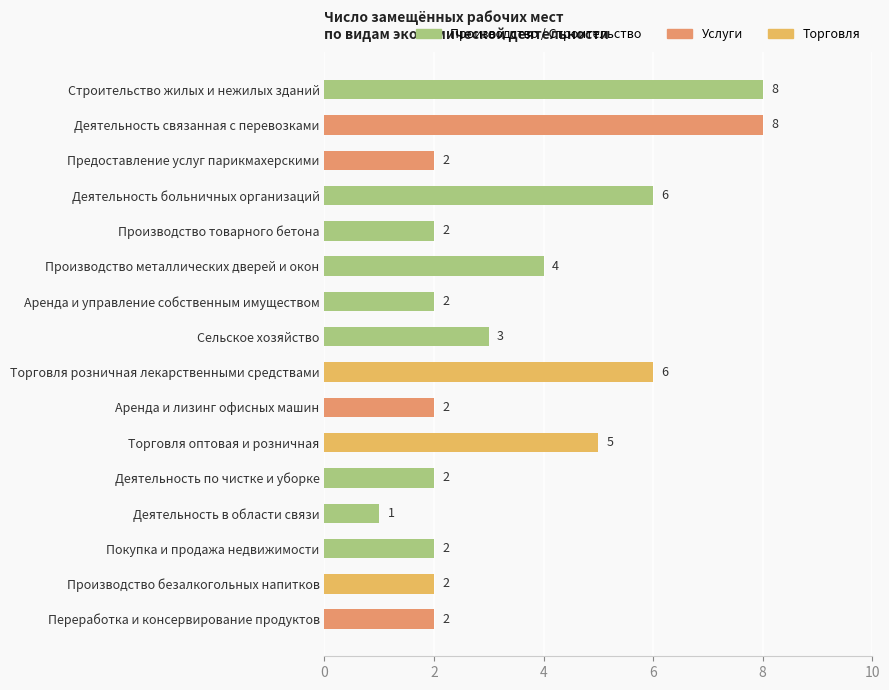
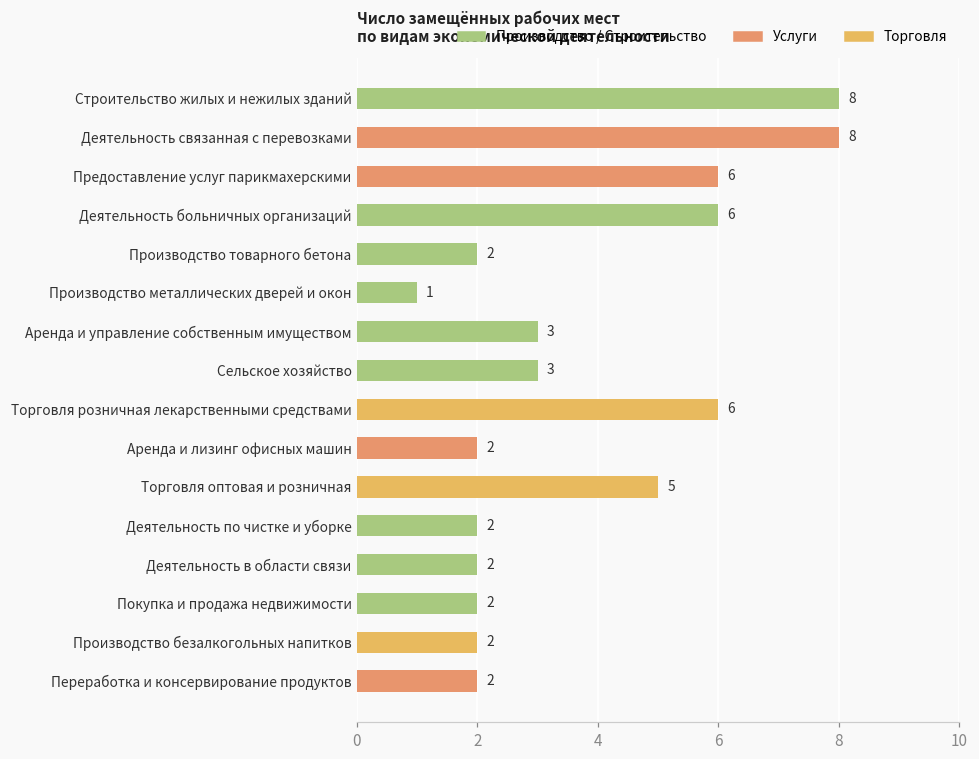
  {
    "Строительство жилых и нежилых зданий": 8,
    "Деятельность связанная с перевозками": 8,
-   "Предоставление услуг парикмахерскими": 2,
+   "Предоставление услуг парикмахерскими": 6,
    "Деятельность больничных организаций": 6,
    "Производство товарного бетона": 2,
-   "Производство металлических дверей и окон": 4,
-   "Аренда и управление собственным имуществом": 2,
+   "Производство металлических дверей и окон": 1,
+   "Аренда и управление собственным имуществом": 3,
    "Сельское хозяйство": 3,
    "Торговля розничная лекарственными средствами": 6,
    "Аренда и лизинг офисных машин": 2,
    "Торговля оптовая и розничная": 5,
    "Деятельность по чистке и уборке": 2,
-   "Деятельность в области связи": 1,
+   "Деятельность в области связи": 2,
    "Покупка и продажа недвижимости": 2,
    "Производство безалкогольных напитков": 2,
    "Переработка и консервирование продуктов": 2
  }
